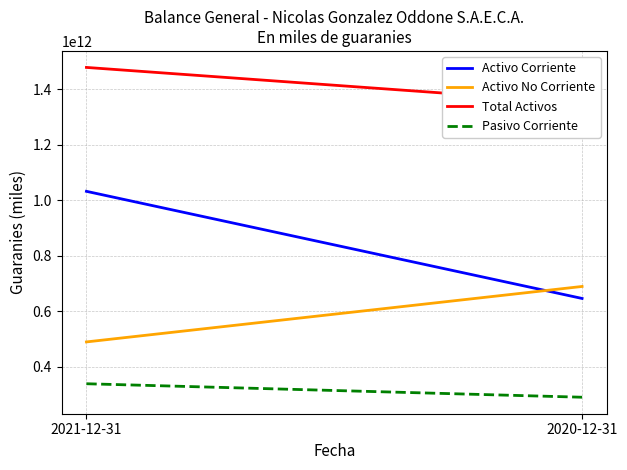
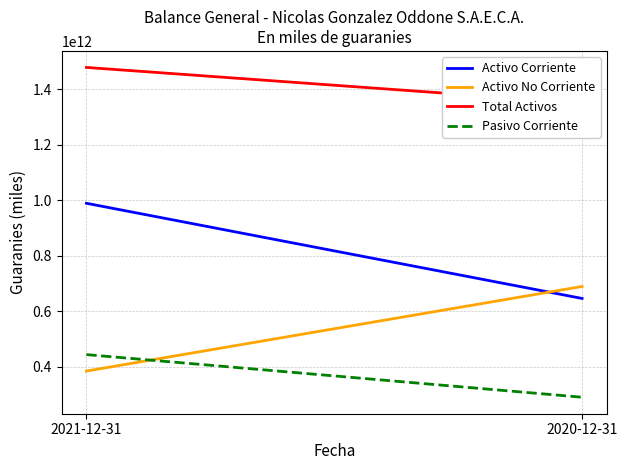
  {
    "Activo Corriente": {
-     "2021-12-31": 1030000000000,
+     "2021-12-31": 990000000000,
      "2020-12-31": 650000000000
    },
    "Activo No Corriente": {
-     "2021-12-31": 490000000000,
+     "2021-12-31": 380000000000,
      "2020-12-31": 690000000000
    },
    "Total Activos": {
      "2021-12-31": 1480000000000
    },
    "Pasivo Corriente": {
-     "2021-12-31": 340000000000,
+     "2021-12-31": 440000000000,
      "2020-12-31": 290000000000
    }
  }
